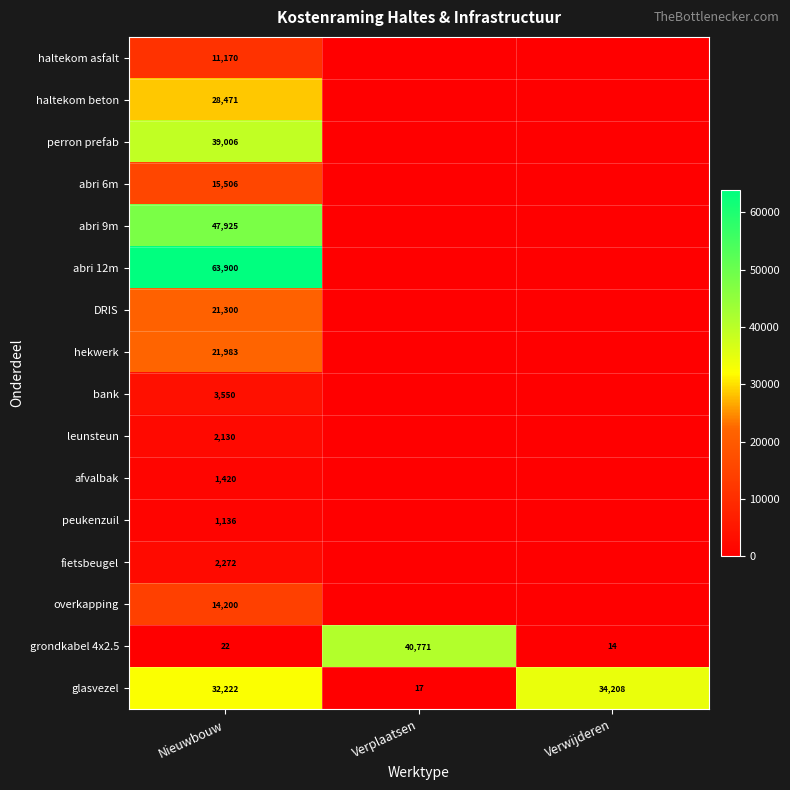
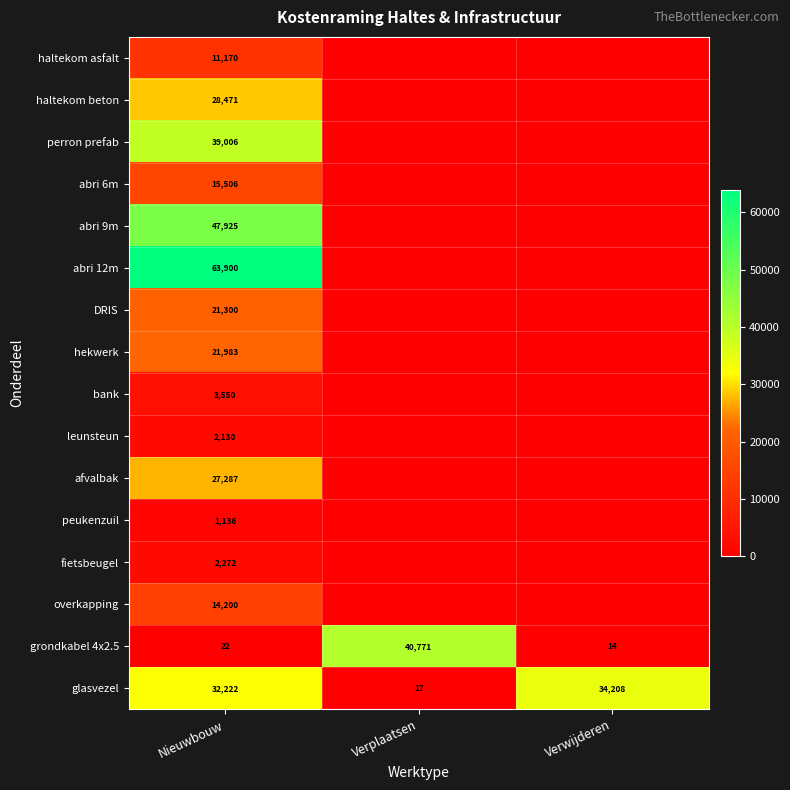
  {
    "haltekom asfalt": {
      "Nieuwbouw": "11,170"
    },
    "haltekom beton": {
      "Nieuwbouw": "28,471"
    },
    "perron prefab": {
      "Nieuwbouw": "39,006"
    },
    "abri 6m": {
      "Nieuwbouw": "15,506"
    },
    "abri 9m": {
      "Nieuwbouw": "47,925"
    },
    "abri 12m": {
      "Nieuwbouw": "63,900"
    },
    "DRIS": {
      "Nieuwbouw": "21,300"
    },
    "hekwerk": {
      "Nieuwbouw": "21,983"
    },
    "bank": {
      "Nieuwbouw": "3,550"
    },
    "leunsteun": {
      "Nieuwbouw": "2,130"
    },
    "afvalbak": {
-     "Nieuwbouw": "1,420"
+     "Nieuwbouw": "27,287"
    },
    "peukenzuil": {
      "Nieuwbouw": "1,136"
    },
    "fietsbeugel": {
      "Nieuwbouw": "2,272"
    },
    "overkapping": {
      "Nieuwbouw": "14,200"
    },
    "grondkabel 4x2.5": {
      "Nieuwbouw": "22",
      "Verplaatsen": "40,771",
      "Verwijderen": "14"
    },
    "glasvezel": {
      "Nieuwbouw": "32,222",
      "Verplaatsen": "17",
      "Verwijderen": "34,208"
    }
  }
